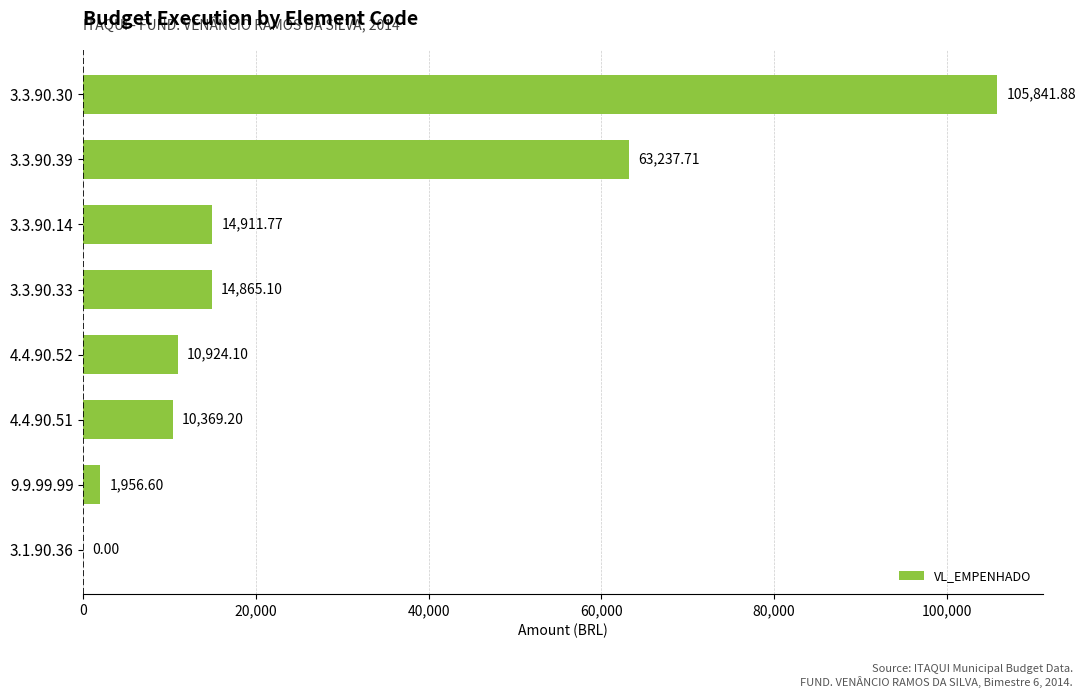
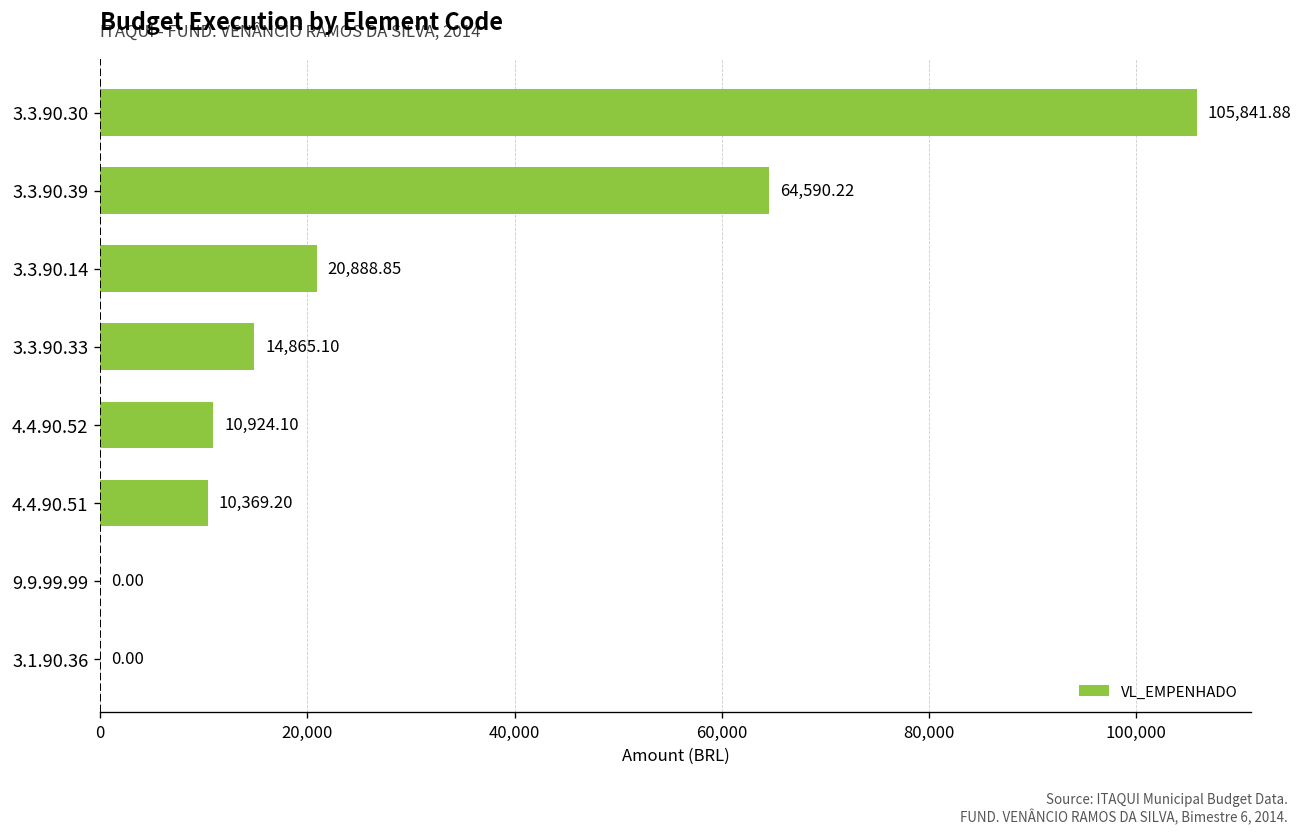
  {
    "3.3.90.30": "105,841.88",
-   "3.3.90.39": "63,237.71",
-   "3.3.90.14": "14,911.77",
+   "3.3.90.39": "64,590.22",
+   "3.3.90.14": "20,888.85",
    "3.3.90.33": "14,865.10",
    "4.4.90.52": "10,924.10",
    "4.4.90.51": "10,369.20",
-   "9.9.99.99": "1,956.60",
+   "9.9.99.99": "0.00",
    "3.1.90.36": "0.00"
  }
